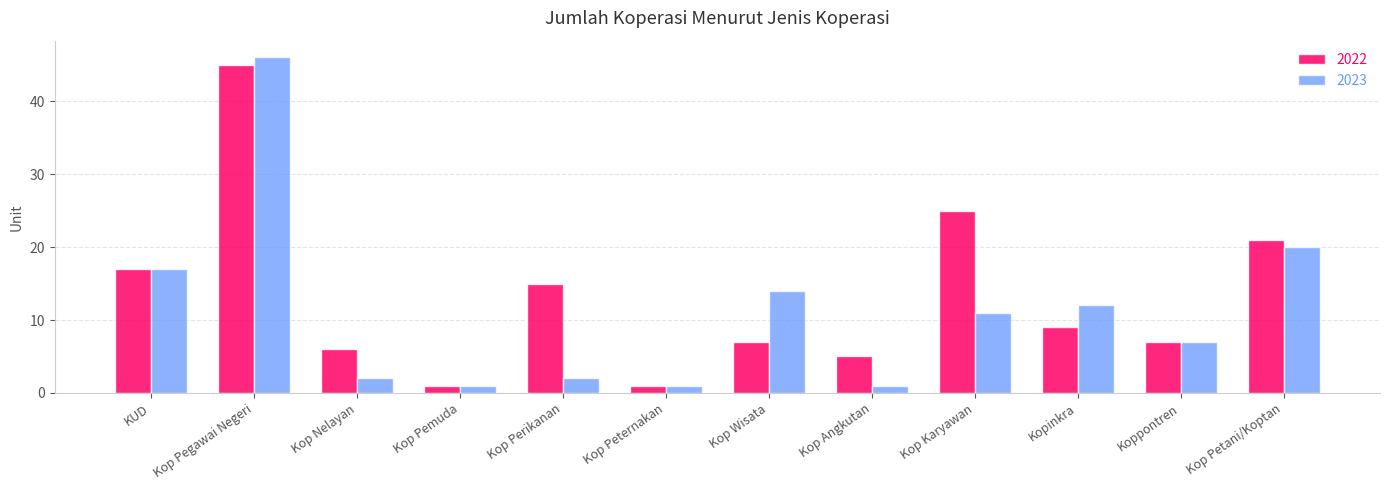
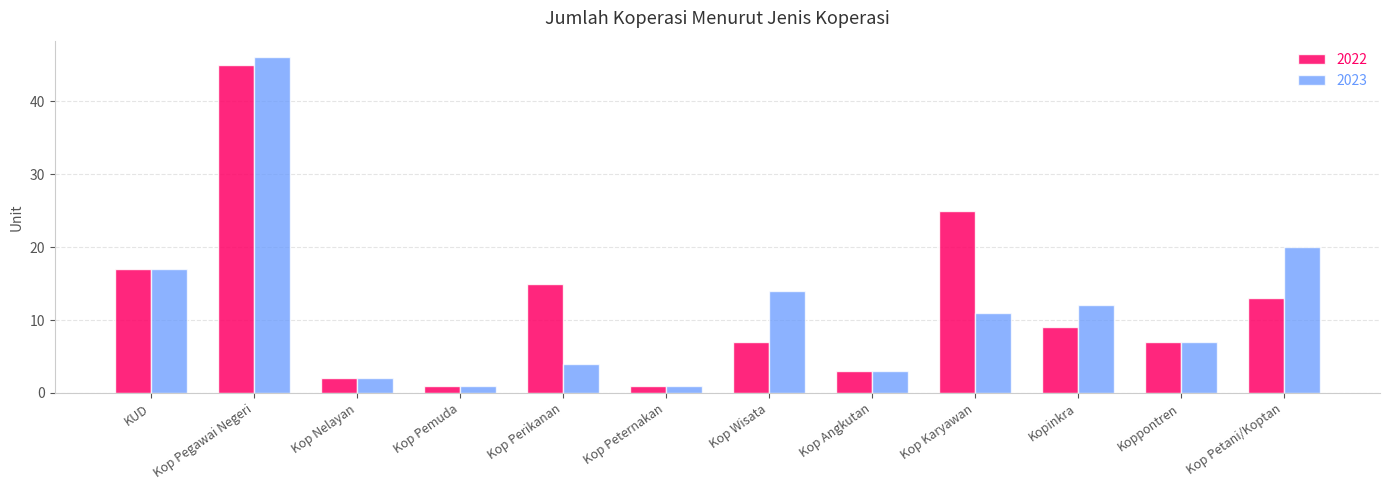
  {
    "2022": {
      "KUD": 17,
      "Kop Pegawai Negeri": 45,
-     "Kop Nelayan": 6,
+     "Kop Nelayan": 2,
      "Kop Pemuda": 1,
      "Kop Perikanan": 15,
      "Kop Peternakan": 1,
      "Kop Wisata": 7,
-     "Kop Angkutan": 5,
+     "Kop Angkutan": 3,
      "Kop Karyawan": 25,
      "Kopinkra": 9,
      "Koppontren": 7,
-     "Kop Petani/Koptan": 21
+     "Kop Petani/Koptan": 13
    },
    "2023": {
      "KUD": 17,
      "Kop Pegawai Negeri": 46,
      "Kop Nelayan": 2,
      "Kop Pemuda": 1,
-     "Kop Perikanan": 2,
+     "Kop Perikanan": 4,
      "Kop Peternakan": 1,
      "Kop Wisata": 14,
-     "Kop Angkutan": 1,
+     "Kop Angkutan": 3,
      "Kop Karyawan": 11,
      "Kopinkra": 12,
      "Koppontren": 7,
      "Kop Petani/Koptan": 20
    }
  }
